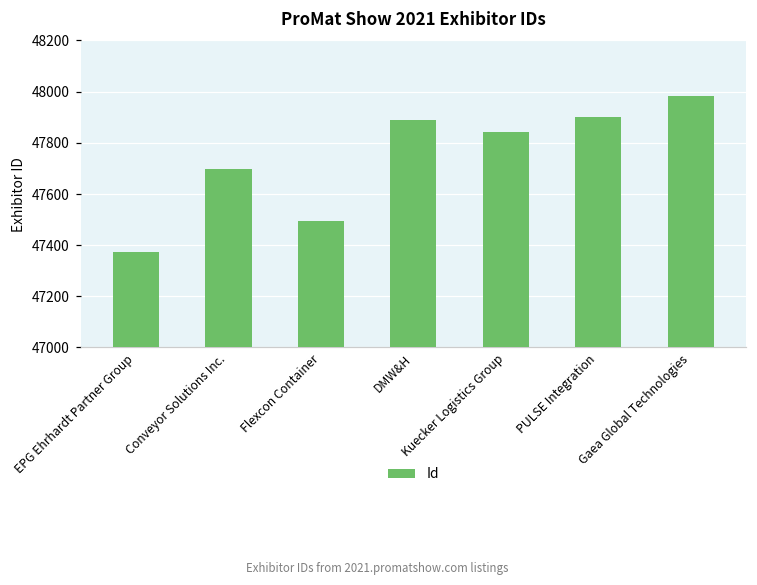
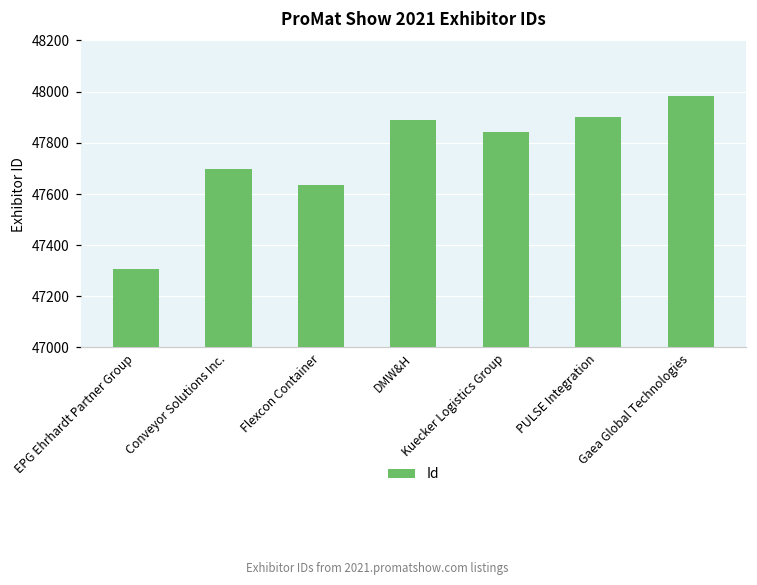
  {
-   "EPG Ehrhardt Partner Group": 47370,
+   "EPG Ehrhardt Partner Group": 47310,
    "Conveyor Solutions Inc.": 47700,
-   "Flexcon Container": 47490,
+   "Flexcon Container": 47630,
    "DMW&H": 47890,
    "Kuecker Logistics Group": 47840,
    "PULSE Integration": 47900,
    "Gaea Global Technologies": 47980
  }
